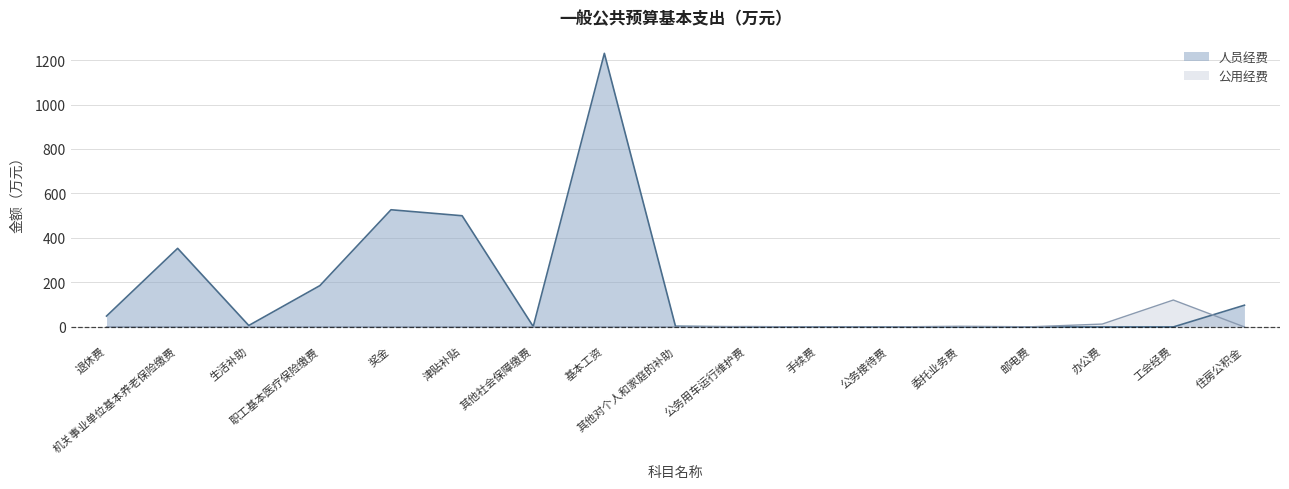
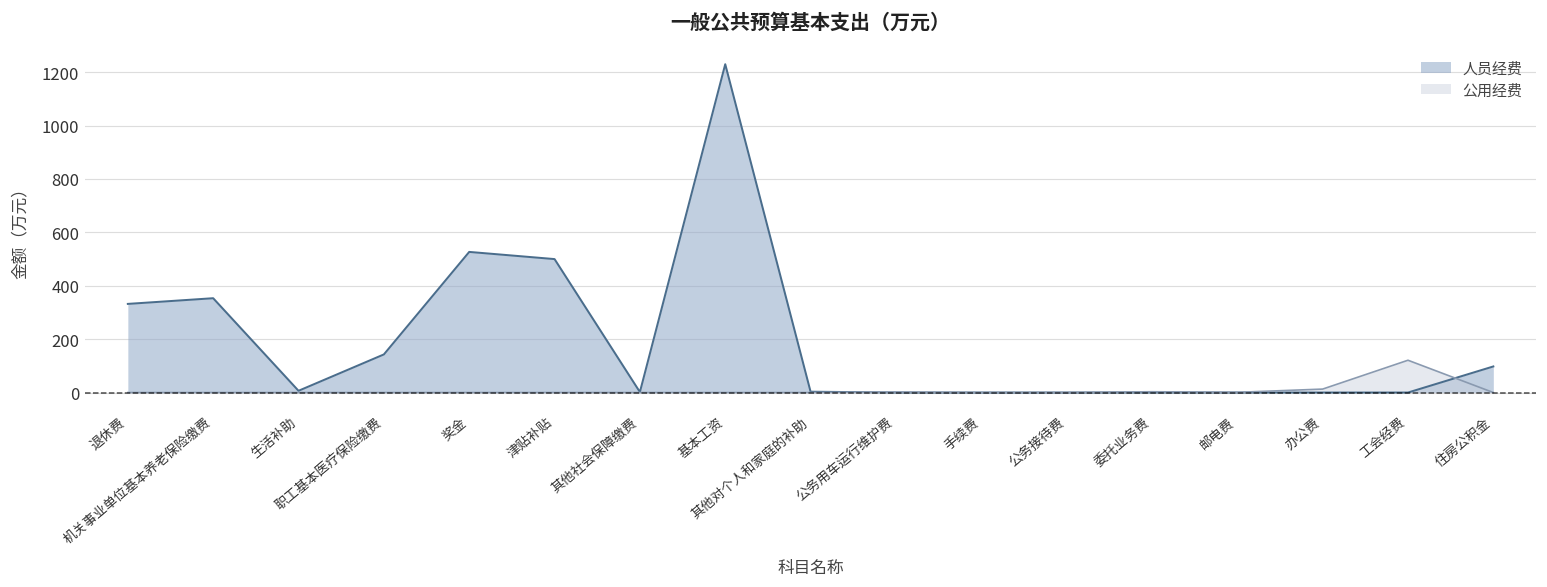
  {
    "人员经费": {
-     "退休费": 50,
+     "退休费": 330,
      "机关事业单位基本养老保险缴费": 350,
-     "职工基本医疗保险缴费": 190,
+     "职工基本医疗保险缴费": 140,
      "奖金": 530,
      "津贴补贴": 500,
      "基本工资": 1230,
      "办公费": 0,
      "工会经费": 0,
      "住房公积金": 100
    },
    "公用经费": {
      "退休费": 0,
      "机关事业单位基本养老保险缴费": 0,
      "职工基本医疗保险缴费": 0,
      "奖金": 0,
      "津贴补贴": 0,
      "基本工资": 0,
      "办公费": 10,
      "工会经费": 120,
      "住房公积金": 0
    }
  }
